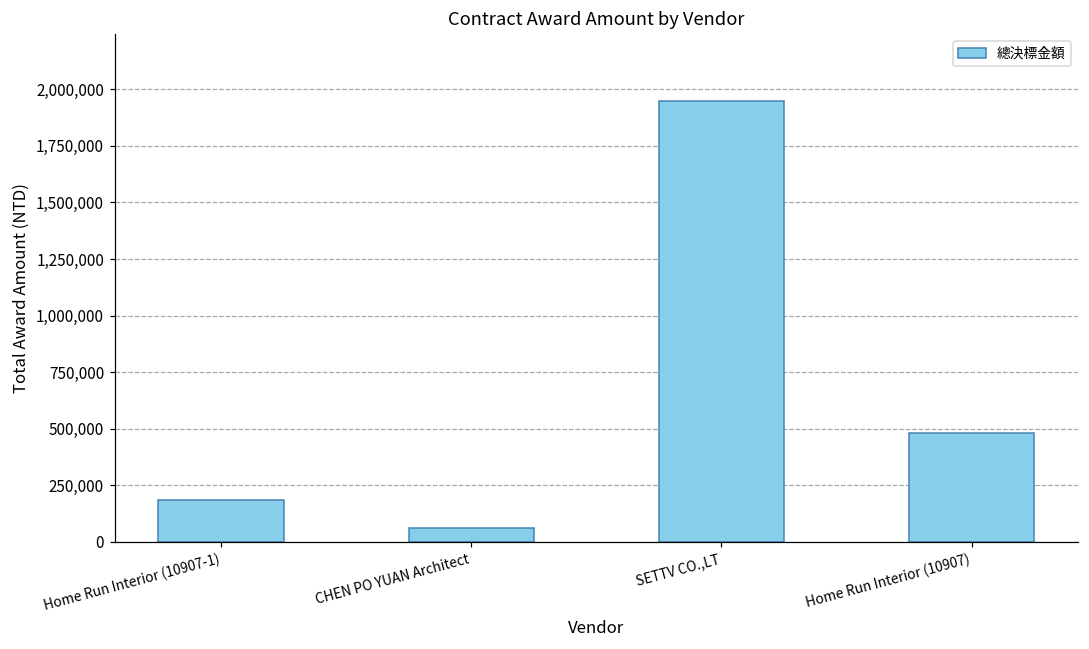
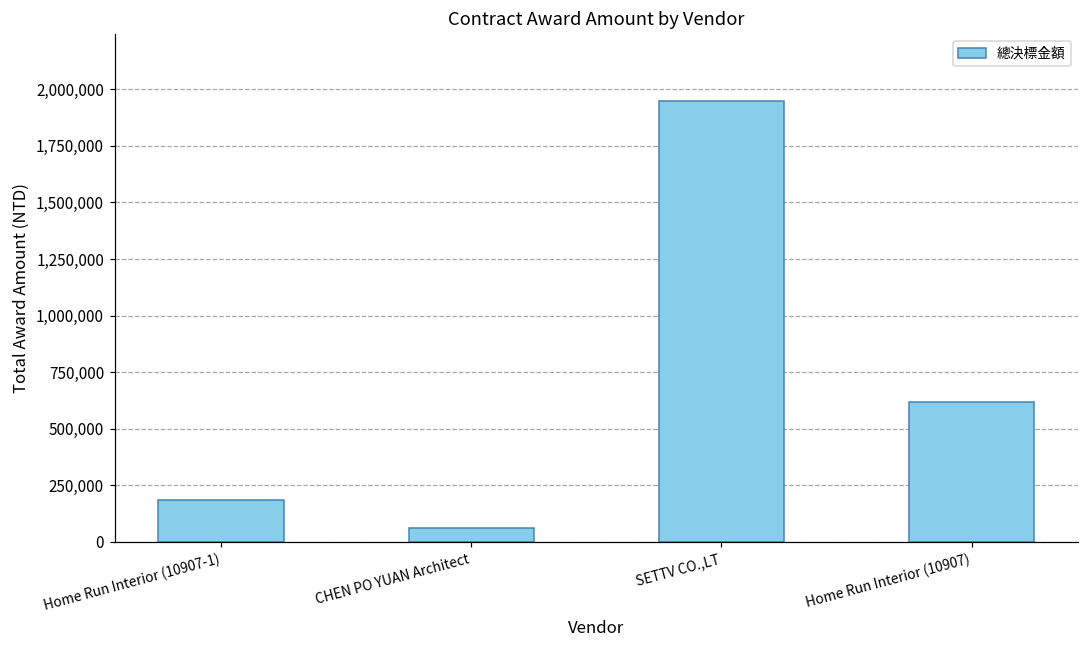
  {
    "Home Run Interior (10907-1)": "180,000",
    "CHEN PO YUAN Architect": "60,000",
    "SETTV CO.,LT": "1,950,000",
-   "Home Run Interior (10907)": "480,000"
+   "Home Run Interior (10907)": "620,000"
  }
